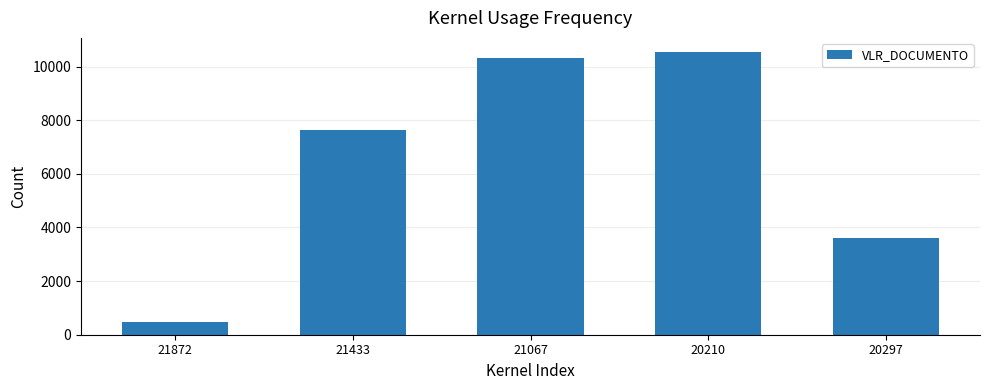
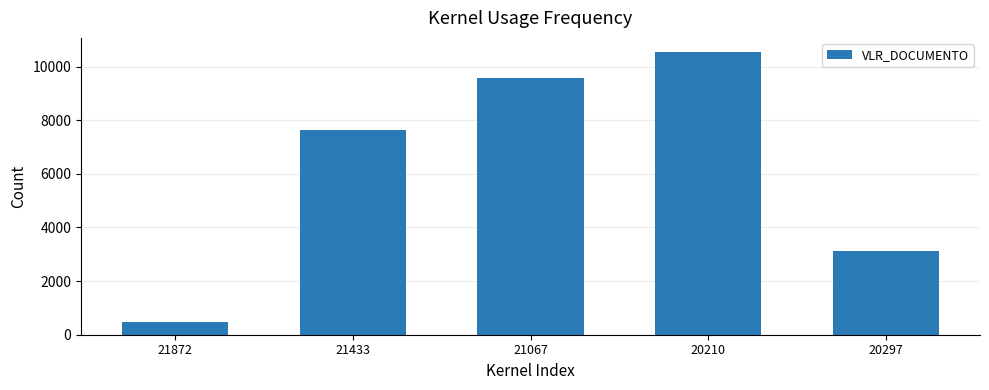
  {
    "21872": 500,
    "21433": 7600,
-   "21067": 10300,
+   "21067": 9600,
    "20210": 10500,
-   "20297": 3600
+   "20297": 3100
  }
